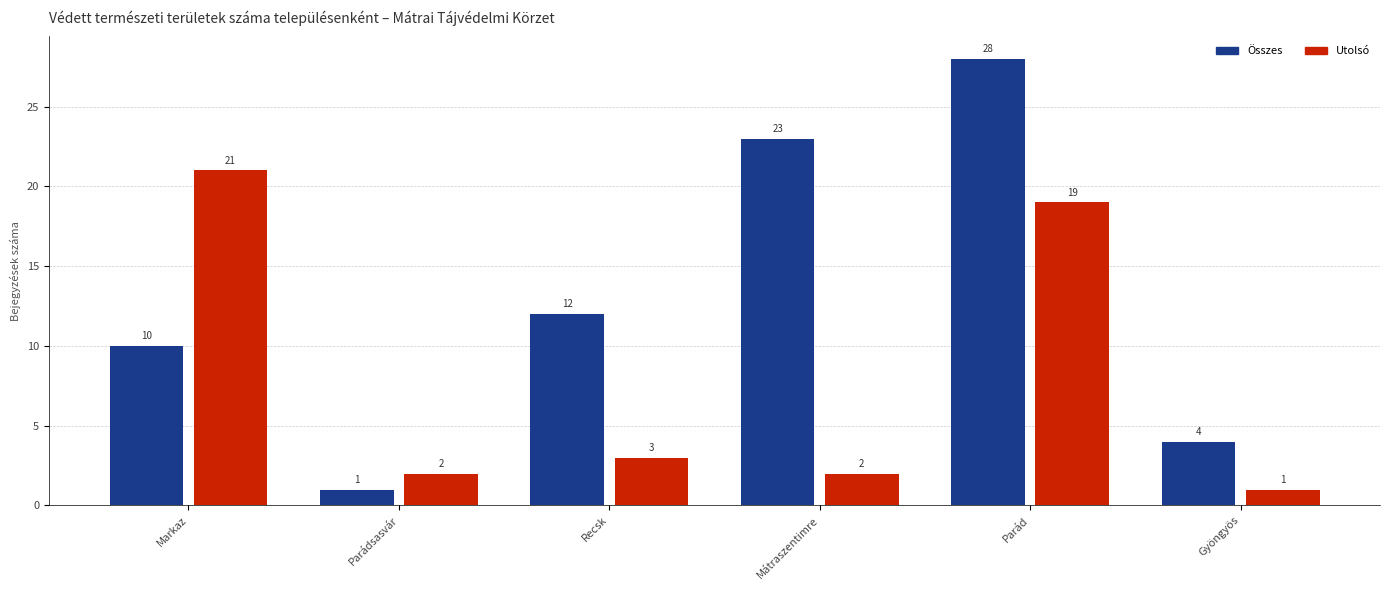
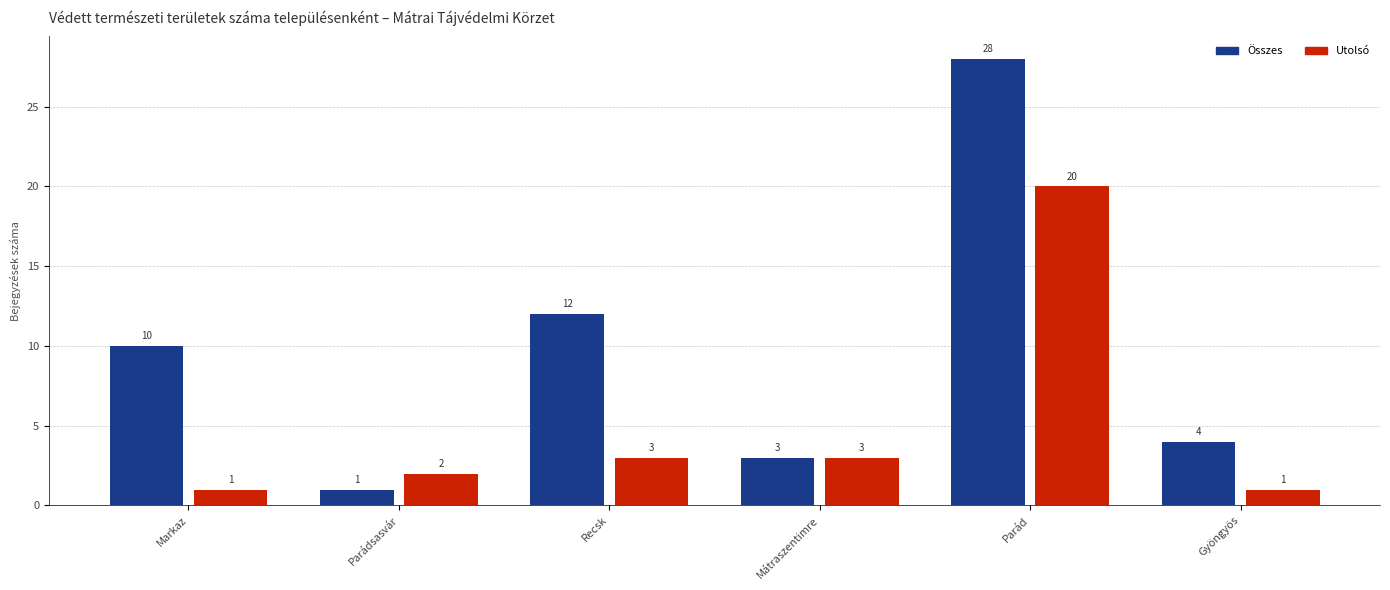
  {
    "Összes": {
      "Markaz": 10,
      "Parádsasvár": 1,
      "Recsk": 12,
-     "Mátraszentimre": 23,
+     "Mátraszentimre": 3,
      "Parád": 28,
      "Gyöngyös": 4
    },
    "Utolsó": {
-     "Markaz": 21,
+     "Markaz": 1,
      "Parádsasvár": 2,
      "Recsk": 3,
-     "Mátraszentimre": 2,
-     "Parád": 19,
+     "Mátraszentimre": 3,
+     "Parád": 20,
      "Gyöngyös": 1
    }
  }
